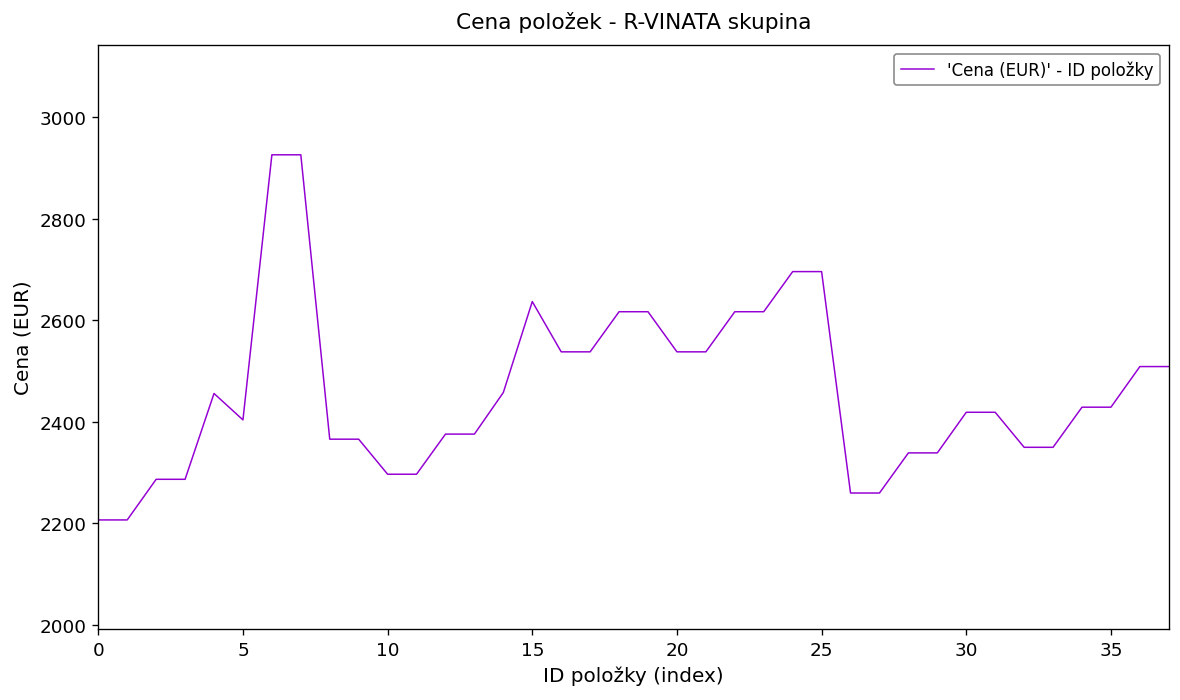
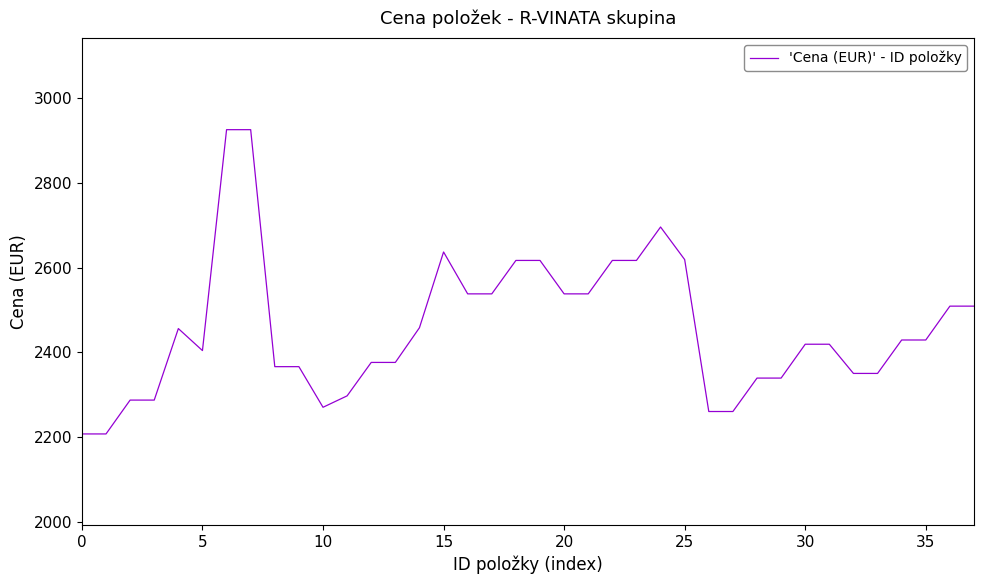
  {
    "0": 2210,
    "5": 2400,
-   "10": 2300,
+   "10": 2270,
    "15": 2640,
    "20": 2540,
-   "25": 2700,
+   "25": 2620,
    "30": 2420,
    "35": 2430
  }
